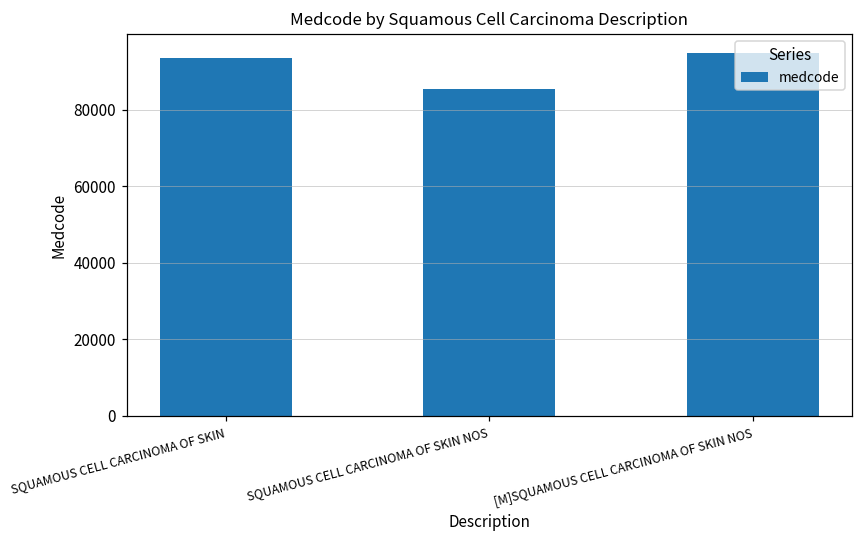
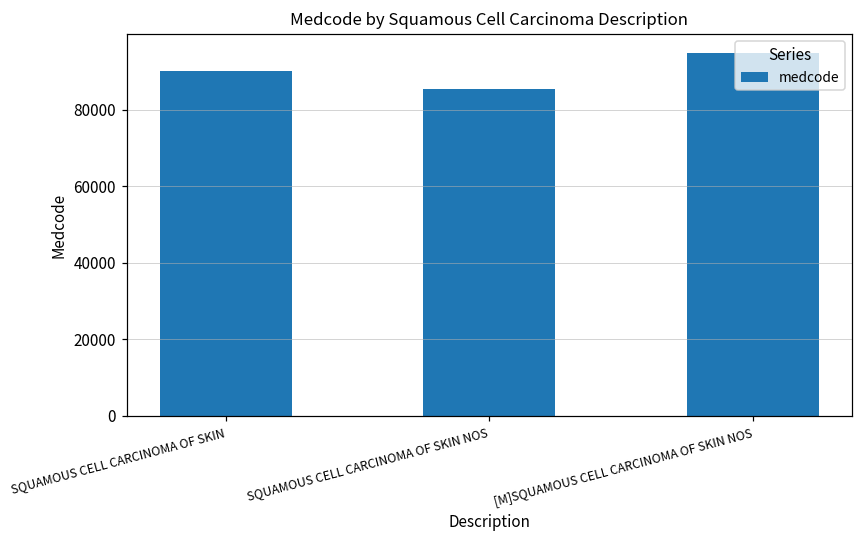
  {
-   "SQUAMOUS CELL CARCINOMA OF SKIN": 93000,
+   "SQUAMOUS CELL CARCINOMA OF SKIN": 90000,
    "SQUAMOUS CELL CARCINOMA OF SKIN NOS": 85000,
    "[M]SQUAMOUS CELL CARCINOMA OF SKIN NOS": 95000
  }
